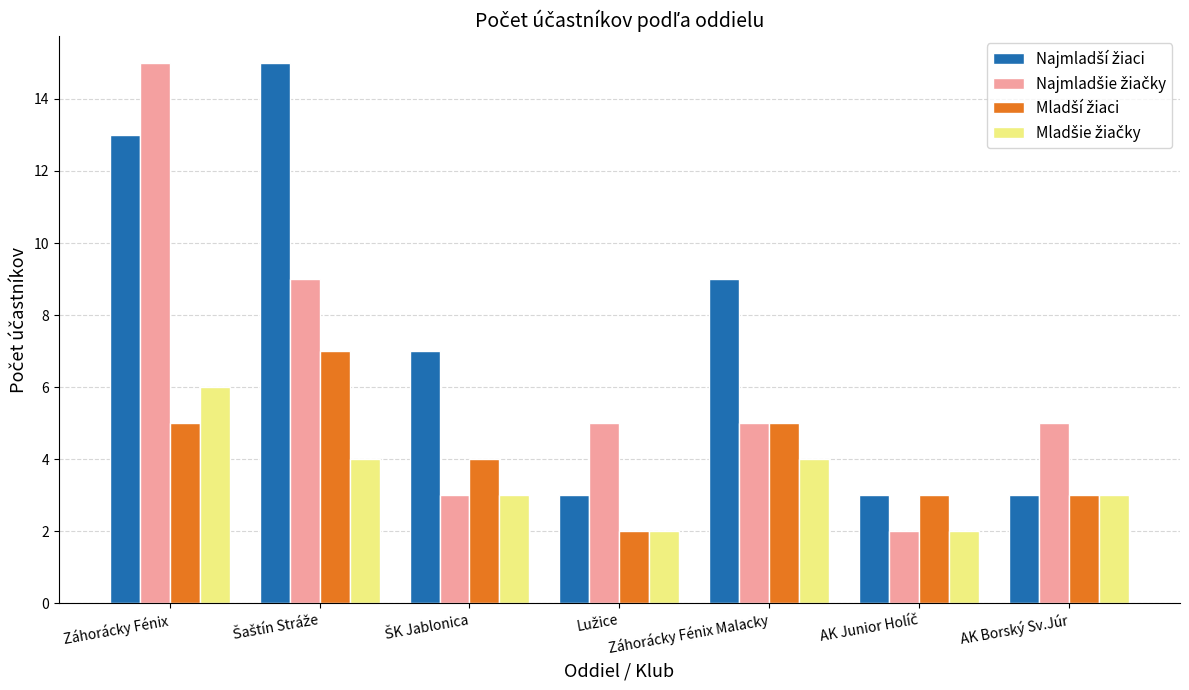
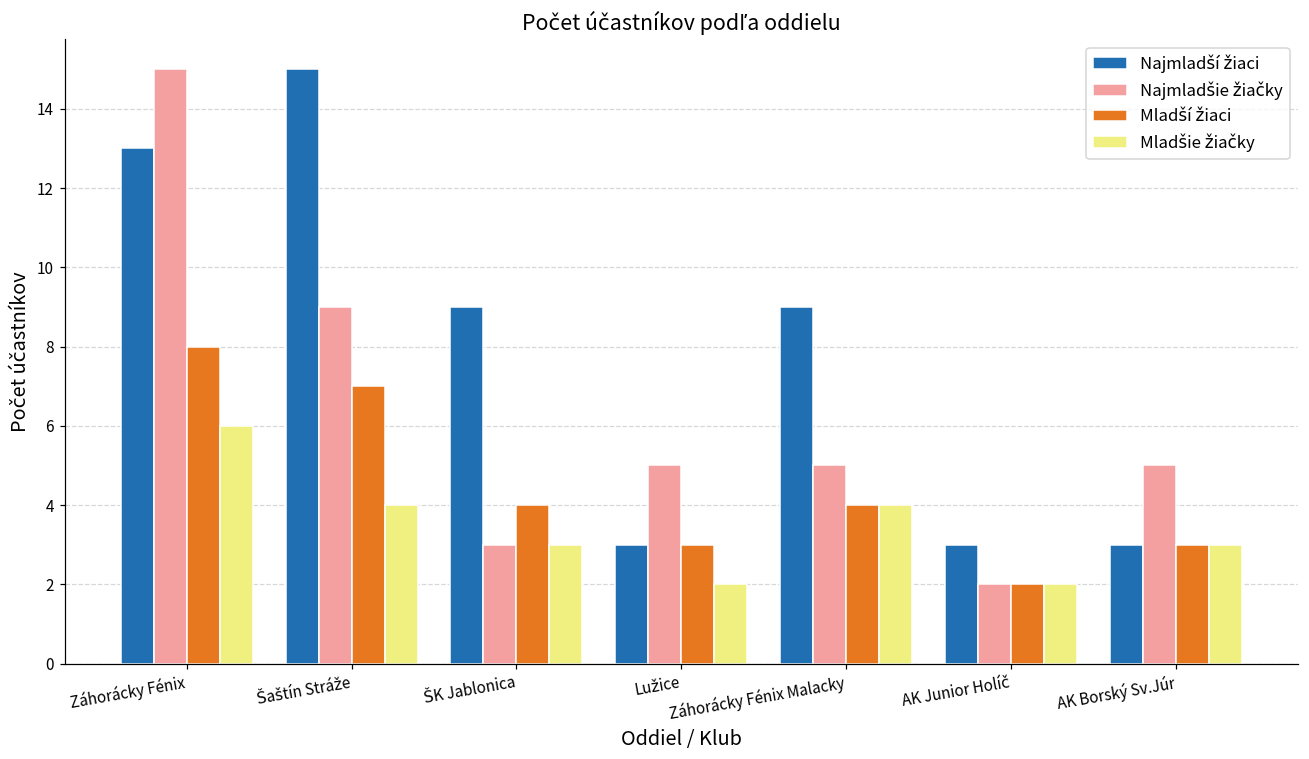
  {
    "Najmladší žiaci": {
      "Záhorácky Fénix": 13,
      "Šaštín Stráže": 15,
-     "ŠK Jablonica": 7,
+     "ŠK Jablonica": 9,
      "Lužice": 3,
      "Záhorácky Fénix Malacky": 9,
      "AK Junior Holíč": 3,
      "AK Borský Sv.Júr": 3
    },
    "Najmladšie žiačky": {
      "Záhorácky Fénix": 15,
      "Šaštín Stráže": 9,
      "ŠK Jablonica": 3,
      "Lužice": 5,
      "Záhorácky Fénix Malacky": 5,
      "AK Junior Holíč": 2,
      "AK Borský Sv.Júr": 5
    },
    "Mladší žiaci": {
-     "Záhorácky Fénix": 5,
+     "Záhorácky Fénix": 8,
      "Šaštín Stráže": 7,
      "ŠK Jablonica": 4,
-     "Lužice": 2,
-     "Záhorácky Fénix Malacky": 5,
-     "AK Junior Holíč": 3,
+     "Lužice": 3,
+     "Záhorácky Fénix Malacky": 4,
+     "AK Junior Holíč": 2,
      "AK Borský Sv.Júr": 3
    },
    "Mladšie žiačky": {
      "Záhorácky Fénix": 6,
      "Šaštín Stráže": 4,
      "ŠK Jablonica": 3,
      "Lužice": 2,
      "Záhorácky Fénix Malacky": 4,
      "AK Junior Holíč": 2,
      "AK Borský Sv.Júr": 3
    }
  }
